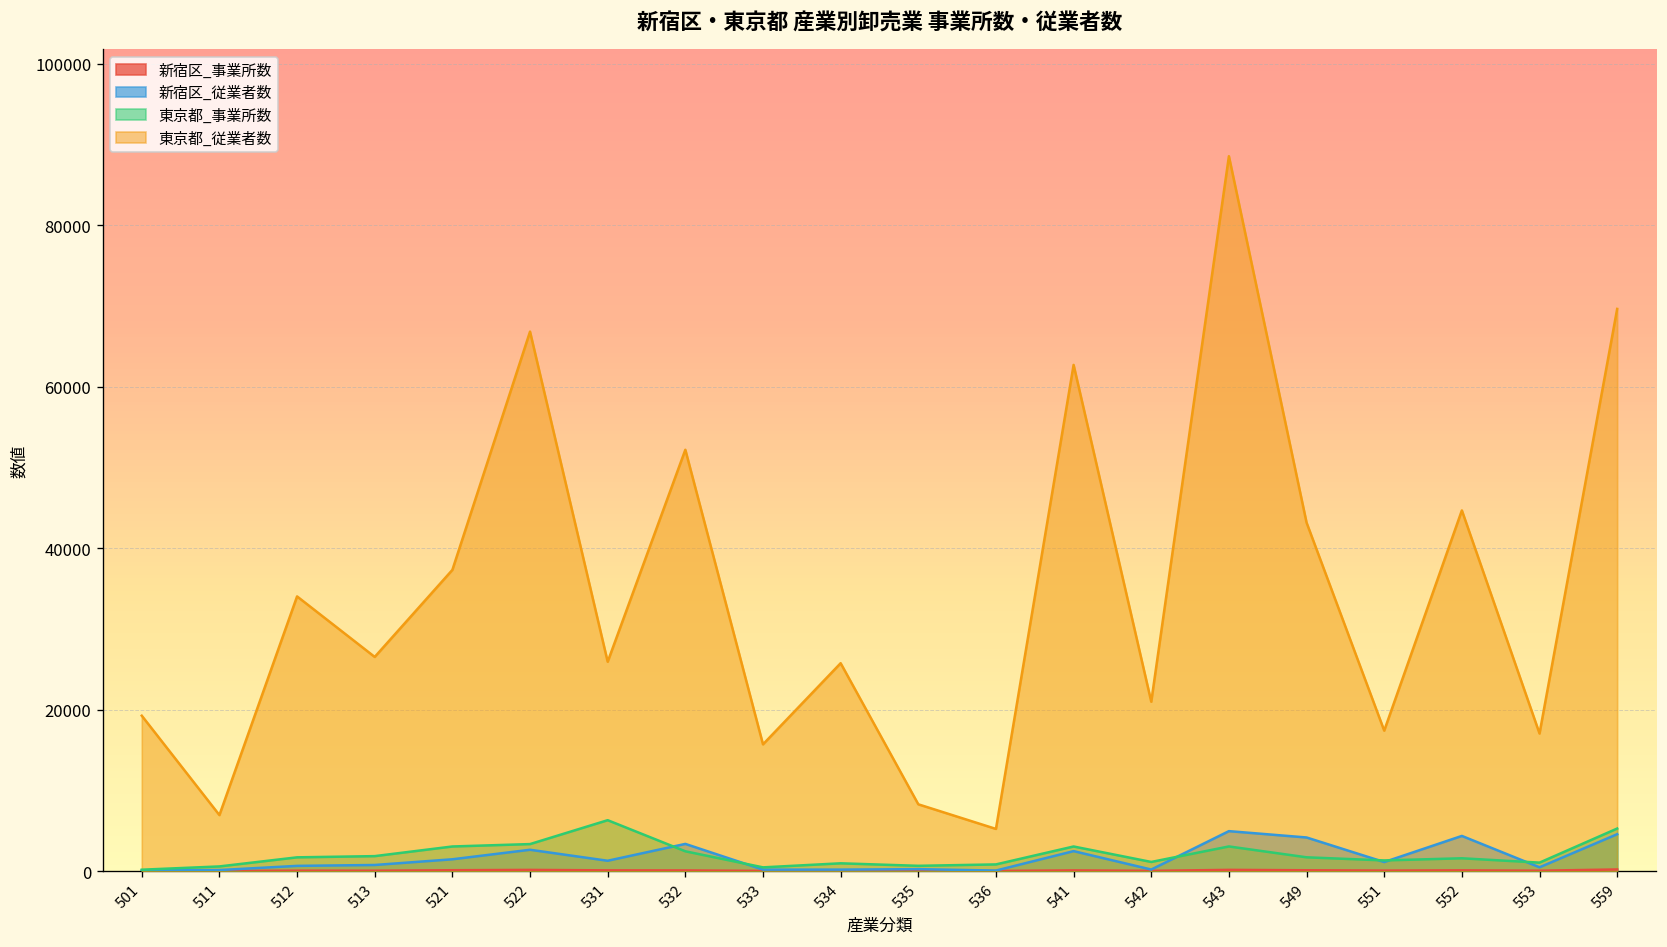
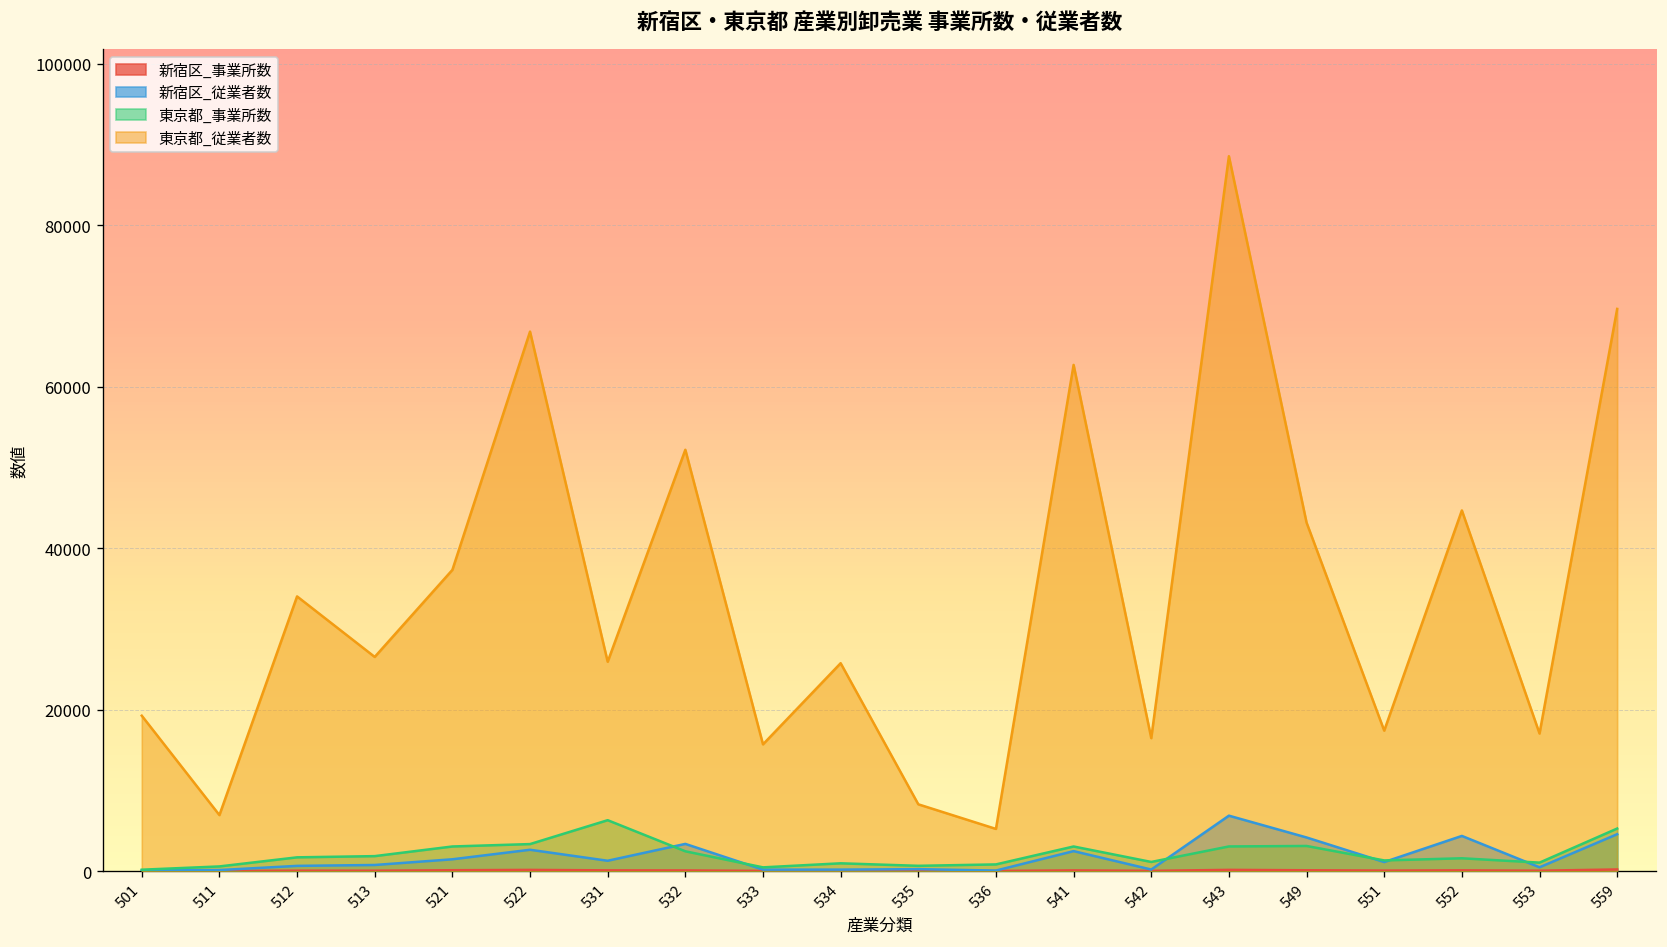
  {
    "新宿区_事業所数": {
      "512": 0,
      "513": 0,
      "521": 0,
      "522": 0,
      "531": 0,
      "532": 0,
      "541": 0,
      "543": 0,
      "549": 0,
      "551": 0,
      "552": 0,
      "553": 0,
      "559": 0
    },
    "新宿区_従業者数": {
      "512": 1000,
      "513": 1000,
      "521": 1000,
      "522": 3000,
      "531": 1000,
      "532": 3000,
      "541": 2000,
-     "543": 5000,
+     "543": 7000,
      "549": 4000,
      "552": 4000,
      "553": 0,
      "559": 5000
    },
    "東京都_事業所数": {
      "511": 1000,
      "512": 2000,
      "513": 2000,
      "521": 3000,
      "522": 3000,
      "531": 6000,
      "532": 2000,
      "534": 1000,
      "535": 1000,
      "536": 1000,
      "541": 3000,
      "542": 1000,
      "543": 3000,
-     "549": 2000,
+     "549": 3000,
      "552": 2000,
      "553": 1000,
      "559": 5000
    },
    "東京都_従業者数": {
      "501": 19000,
      "511": 7000,
      "512": 34000,
      "513": 27000,
      "521": 37000,
      "522": 67000,
      "531": 26000,
      "532": 52000,
      "533": 16000,
      "534": 26000,
      "535": 8000,
      "536": 5000,
      "541": 63000,
-     "542": 21000,
+     "542": 16000,
      "543": 89000,
      "549": 43000,
      "551": 17000,
      "552": 45000,
      "553": 17000,
      "559": 70000
    }
  }
